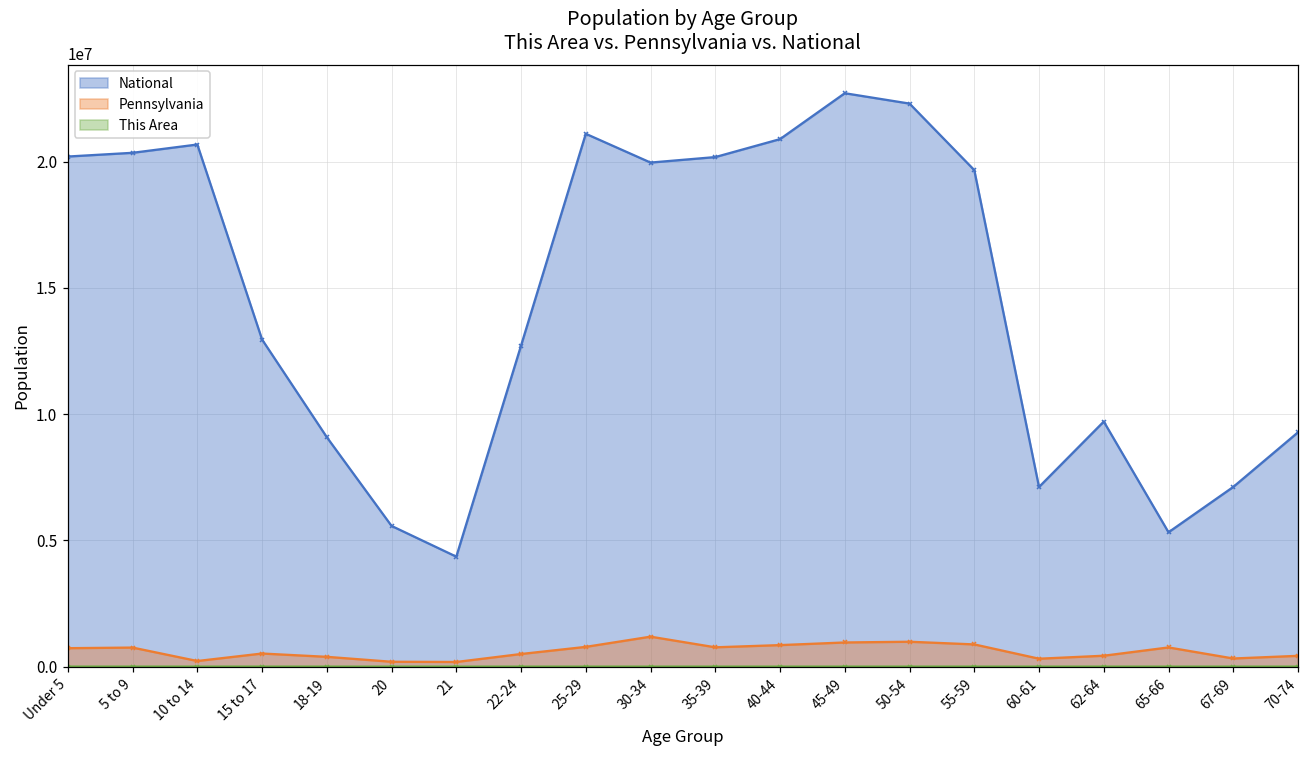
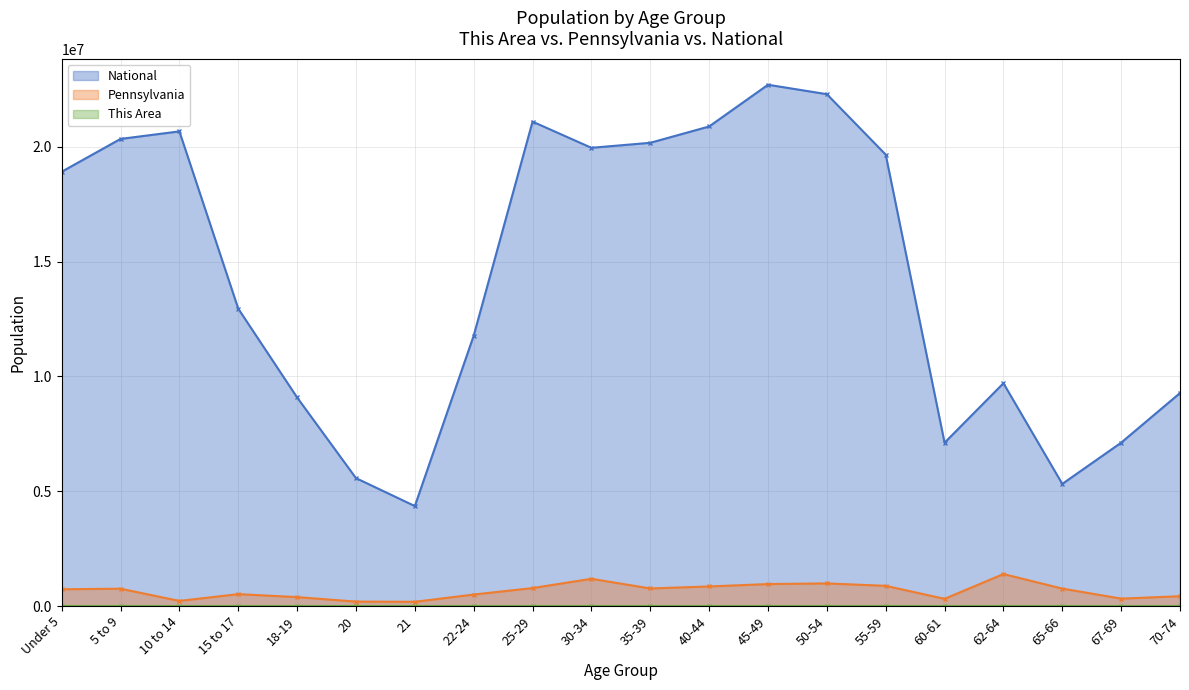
  {
    "National": {
-     "Under 5": 20200000,
+     "Under 5": 18900000,
      "5 to 9": 20300000,
      "10 to 14": 20700000,
      "15 to 17": 13000000,
      "18-19": 9100000,
      "20": 5600000,
      "21": 4400000,
-     "22-24": 12700000,
+     "22-24": 11800000,
      "25-29": 21100000,
      "30-34": 20000000,
      "35-39": 20200000,
      "40-44": 20900000,
      "45-49": 22700000,
      "50-54": 22300000,
      "55-59": 19700000,
      "60-61": 7100000,
      "62-64": 9700000,
      "65-66": 5300000,
      "67-69": 7100000,
      "70-74": 9300000
    },
    "Pennsylvania": {
      "Under 5": 700000,
      "5 to 9": 800000,
      "10 to 14": 200000,
      "15 to 17": 500000,
      "18-19": 400000,
      "20": 200000,
      "21": 200000,
      "22-24": 500000,
      "25-29": 800000,
      "30-34": 1200000,
      "35-39": 800000,
      "40-44": 900000,
      "45-49": 1000000,
      "50-54": 1000000,
      "55-59": 900000,
      "60-61": 300000,
-     "62-64": 400000,
+     "62-64": 1400000,
      "65-66": 800000,
      "67-69": 300000,
      "70-74": 400000
    },
    "This Area": {
      "Under 5": 0,
      "5 to 9": 0,
      "10 to 14": 0,
      "15 to 17": 0,
      "18-19": 0,
      "20": 0,
      "21": 0,
      "22-24": 0,
      "25-29": 0,
      "30-34": 0,
      "35-39": 0,
      "40-44": 0,
      "45-49": 0,
      "50-54": 0,
      "55-59": 0,
      "60-61": 0,
      "62-64": 0,
      "65-66": 0,
      "67-69": 0,
      "70-74": 0
    }
  }
